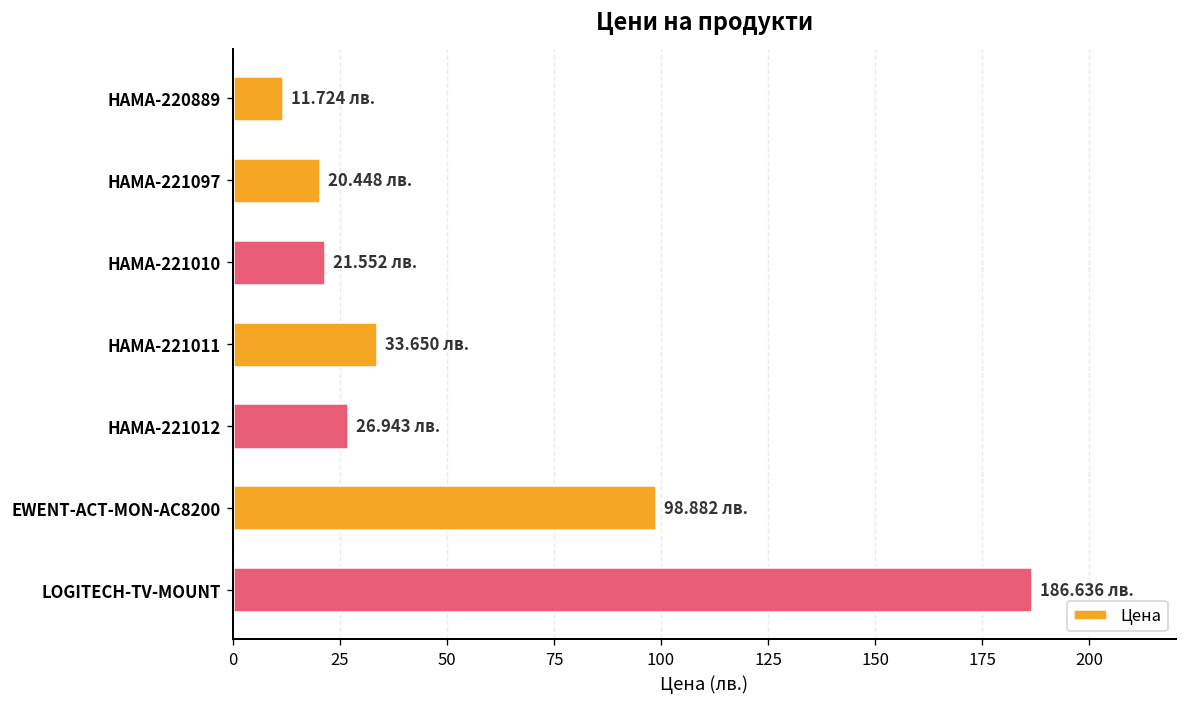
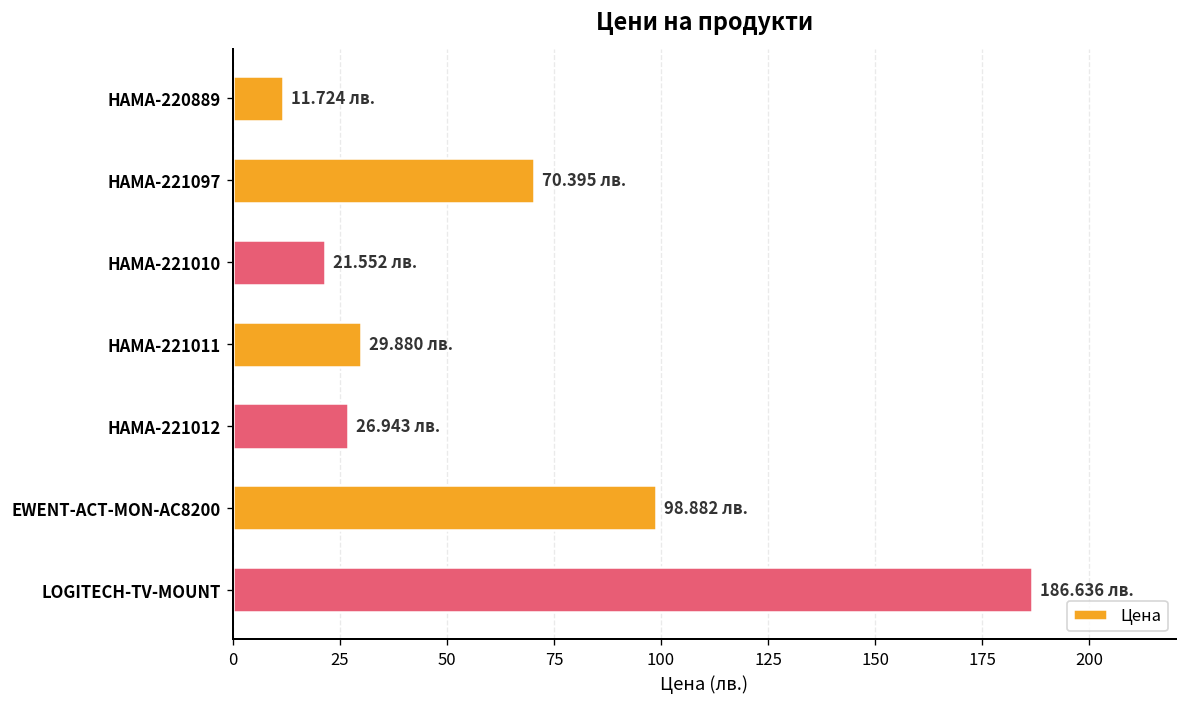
  {
    "HAMA-220889": 11.724,
-   "HAMA-221097": 20.448,
+   "HAMA-221097": 70.395,
    "HAMA-221010": 21.552,
-   "HAMA-221011": 33.650,
+   "HAMA-221011": 29.880,
    "HAMA-221012": 26.943,
    "EWENT-ACT-MON-AC8200": 98.882,
    "LOGITECH-TV-MOUNT": 186.636
  }
